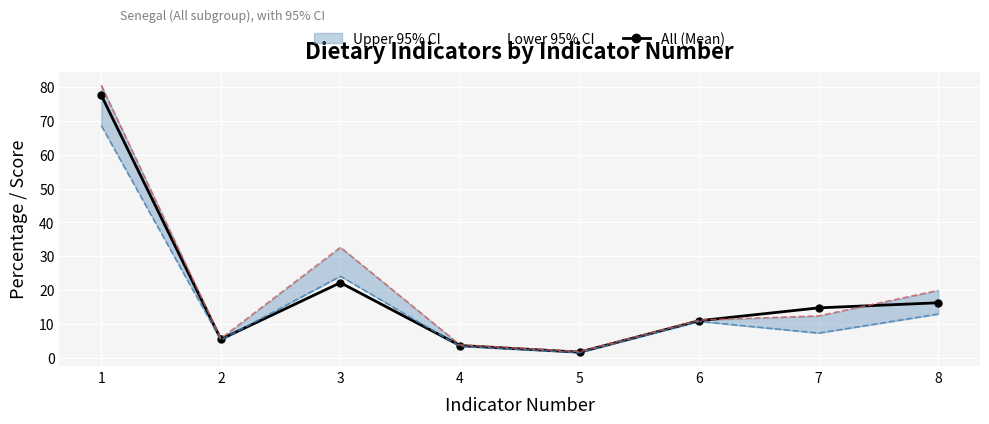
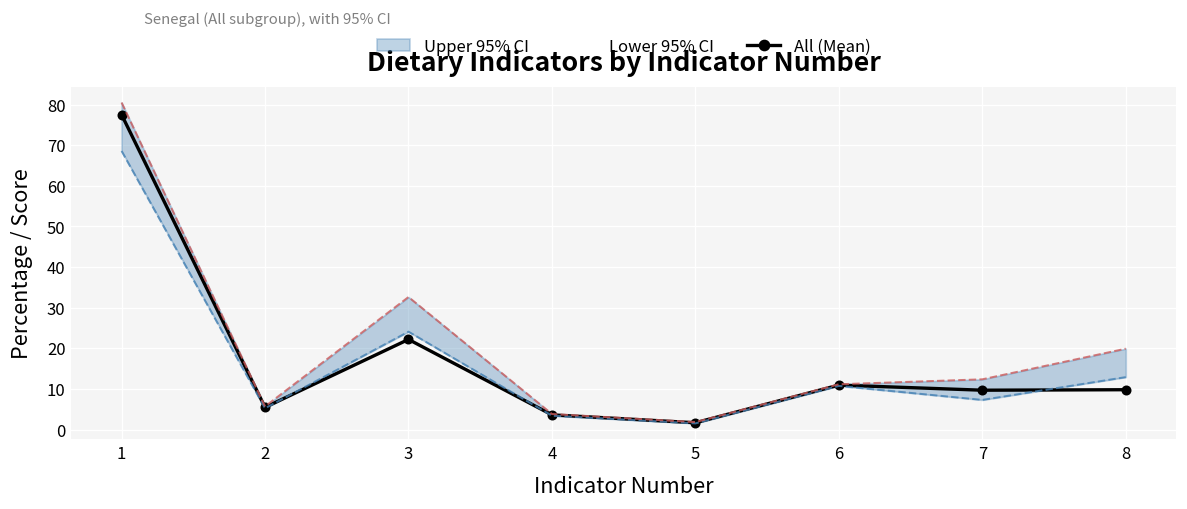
  {
    "All (Mean)": {
      "1": 78,
      "3": 22,
-     "7": 15,
-     "8": 16
+     "7": 10,
+     "8": 10
    }
  }
